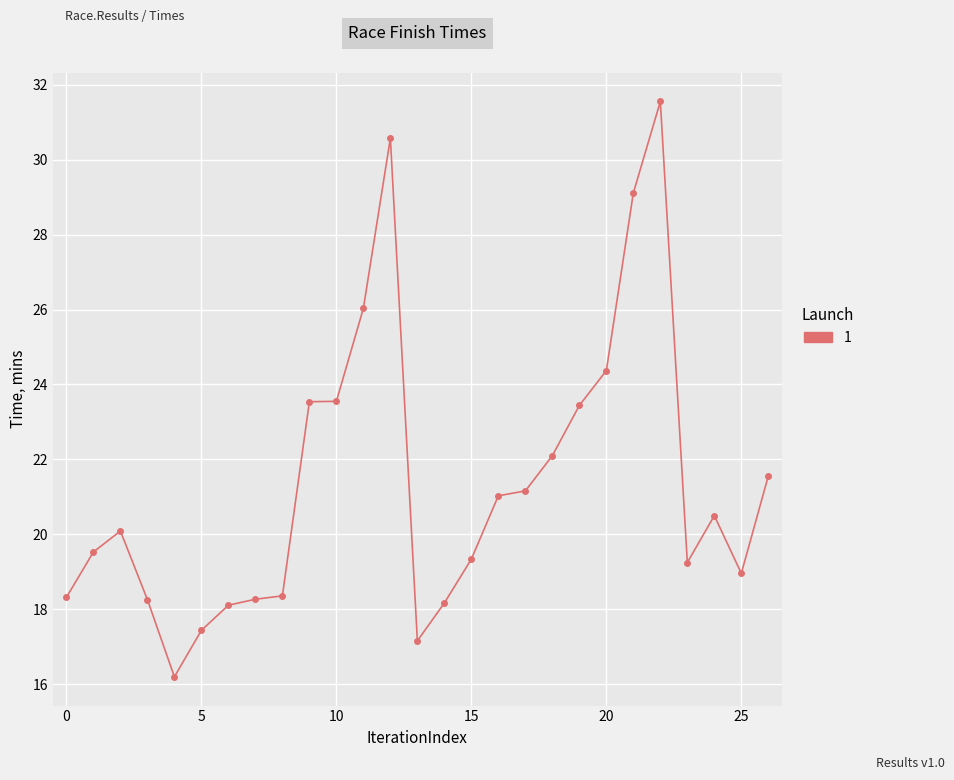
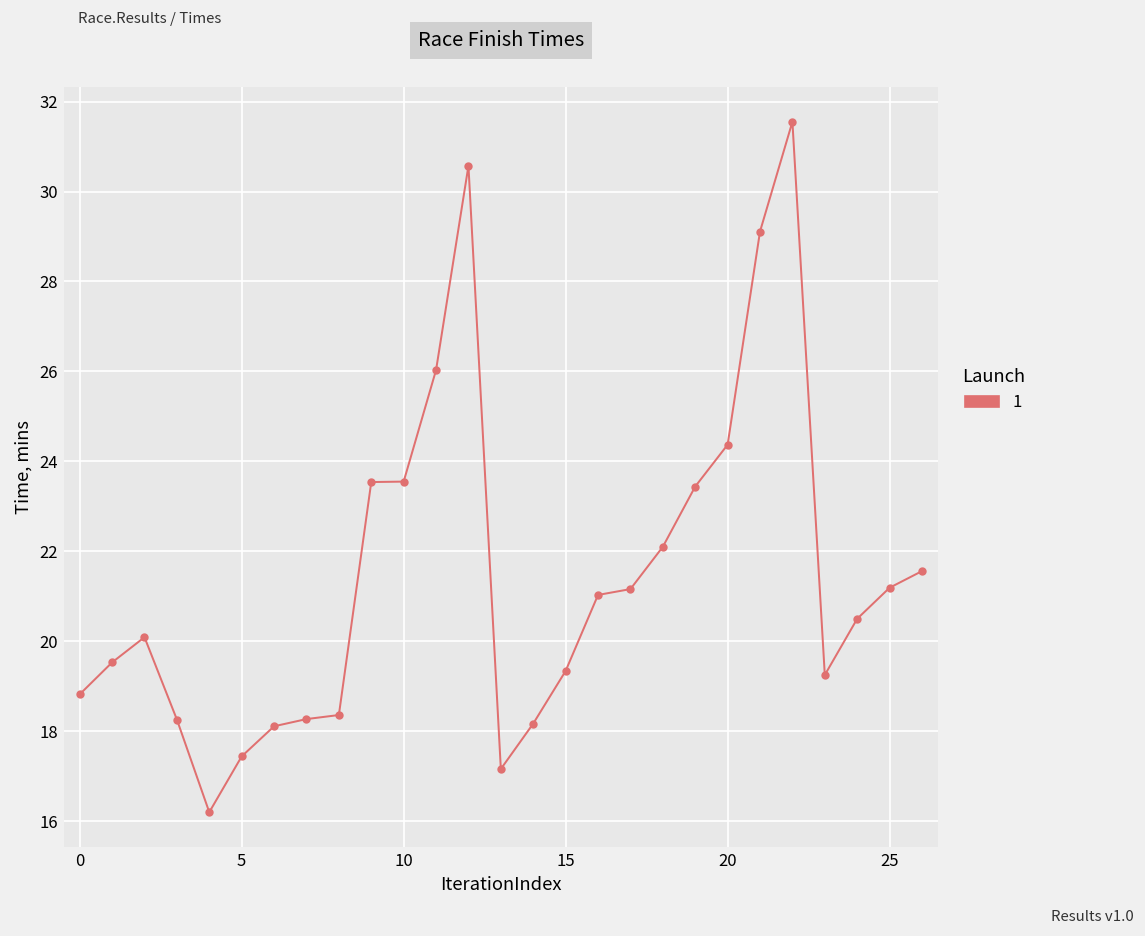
  {
-   "0": 18.3,
+   "0": 18.8,
    "5": 17.4,
    "10": 23.6,
    "15": 19.3,
    "20": 24.4,
-   "25": 19.0
+   "25": 21.2
  }
